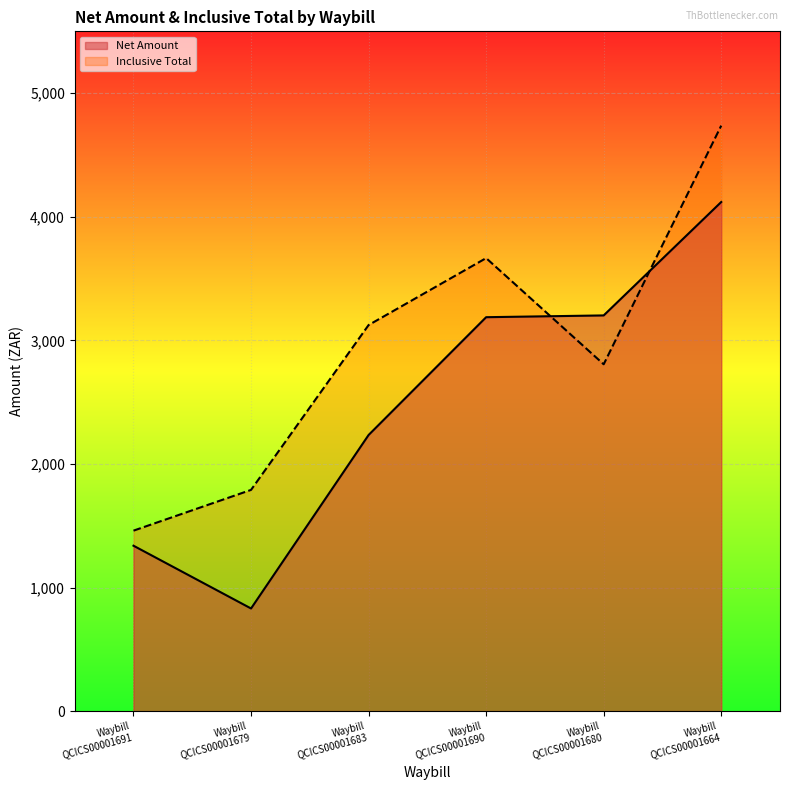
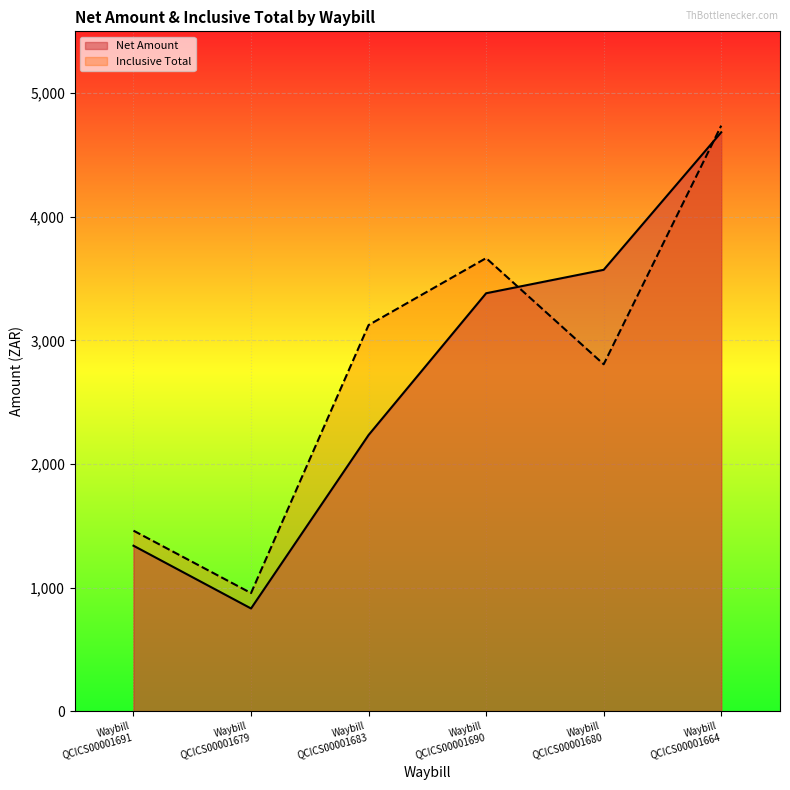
  {
    "Net Amount": {
      "Waybill QCICS00001691": "1,340",
      "Waybill QCICS00001679": "830",
      "Waybill QCICS00001683": "2,230",
-     "Waybill QCICS00001690": "3,190",
-     "Waybill QCICS00001680": "3,200",
-     "Waybill QCICS00001664": "4,120"
+     "Waybill QCICS00001690": "3,380",
+     "Waybill QCICS00001680": "3,570",
+     "Waybill QCICS00001664": "4,680"
    },
    "Inclusive Total": {
      "Waybill QCICS00001691": "1,460",
-     "Waybill QCICS00001679": "1,790",
+     "Waybill QCICS00001679": "960",
      "Waybill QCICS00001683": "3,120",
      "Waybill QCICS00001690": "3,670",
      "Waybill QCICS00001680": "2,810",
      "Waybill QCICS00001664": "4,740"
    }
  }
